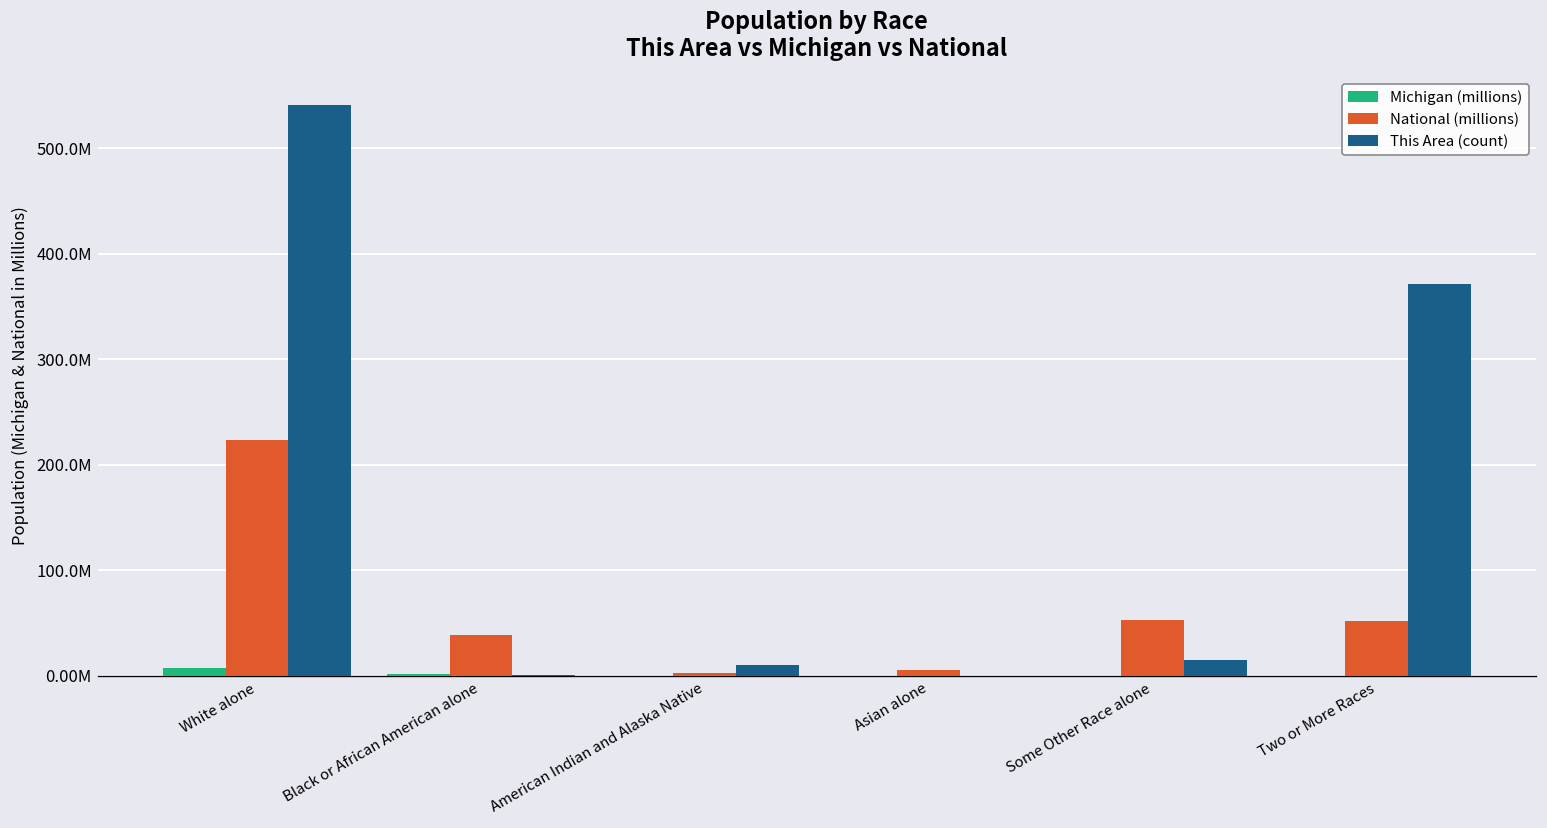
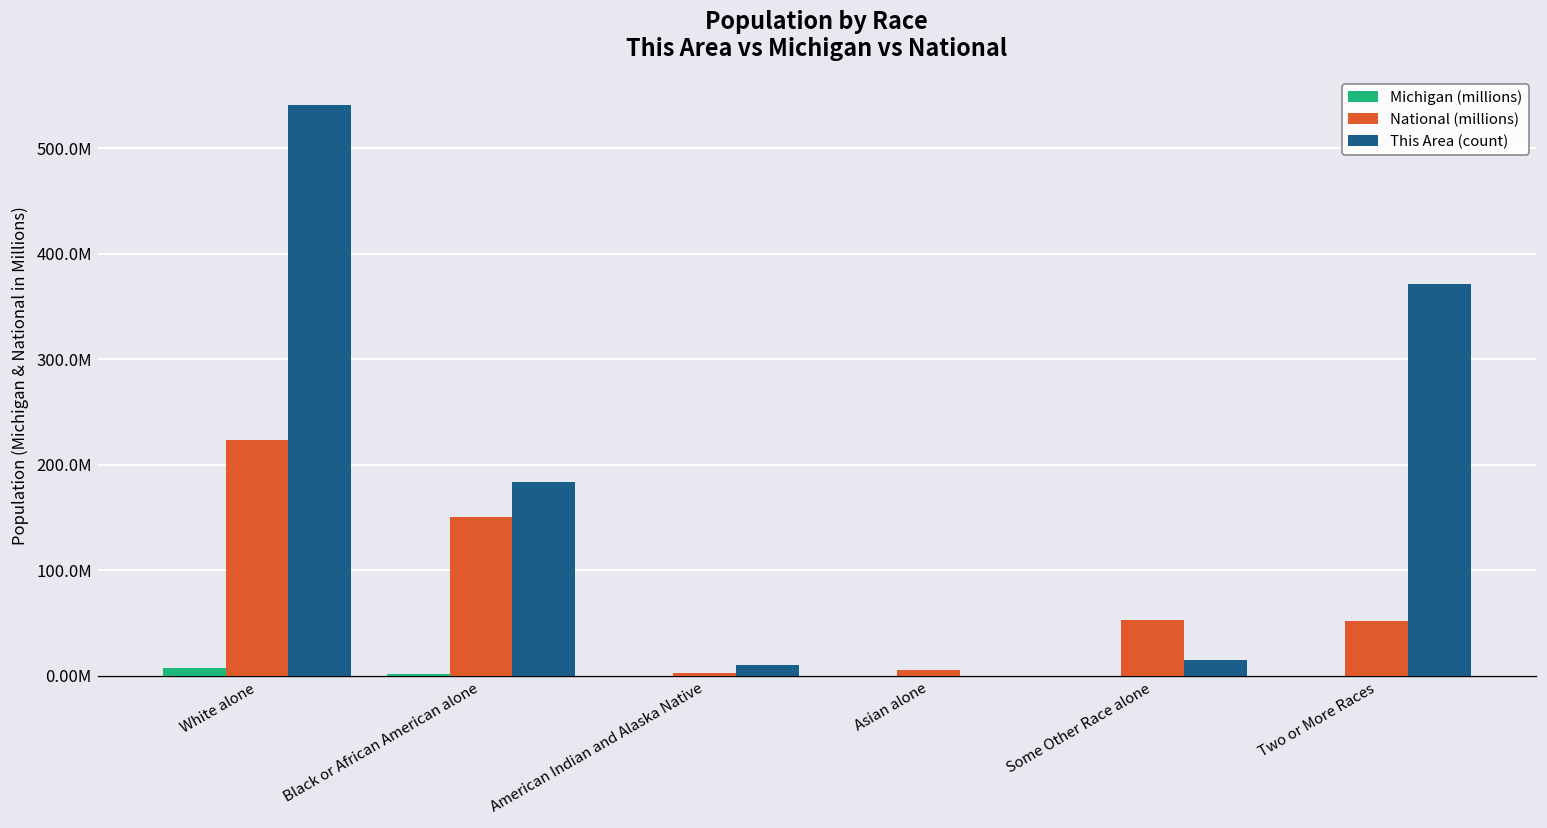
  {
    "Michigan (millions)": {
      "White alone": 10000000
    },
    "National (millions)": {
      "White alone": 220000000,
-     "Black or African American alone": 40000000,
+     "Black or African American alone": 150000000,
      "American Indian and Alaska Native": 0,
      "Asian alone": 10000000,
      "Some Other Race alone": 50000000,
      "Two or More Races": 50000000
    },
    "This Area (count)": {
      "White alone": 540000000,
-     "Black or African American alone": 0,
+     "Black or African American alone": 180000000,
      "American Indian and Alaska Native": 10000000,
      "Asian alone": 0,
      "Some Other Race alone": 20000000,
      "Two or More Races": 370000000
    }
  }
